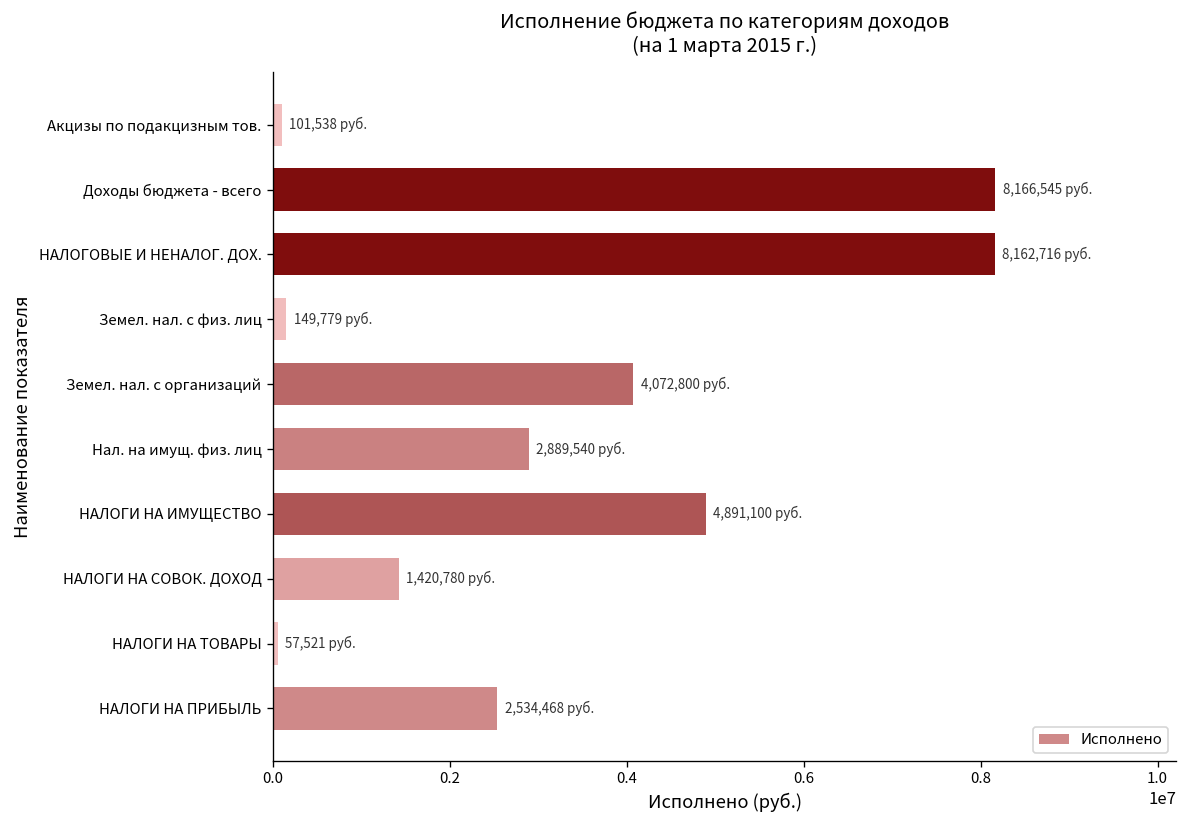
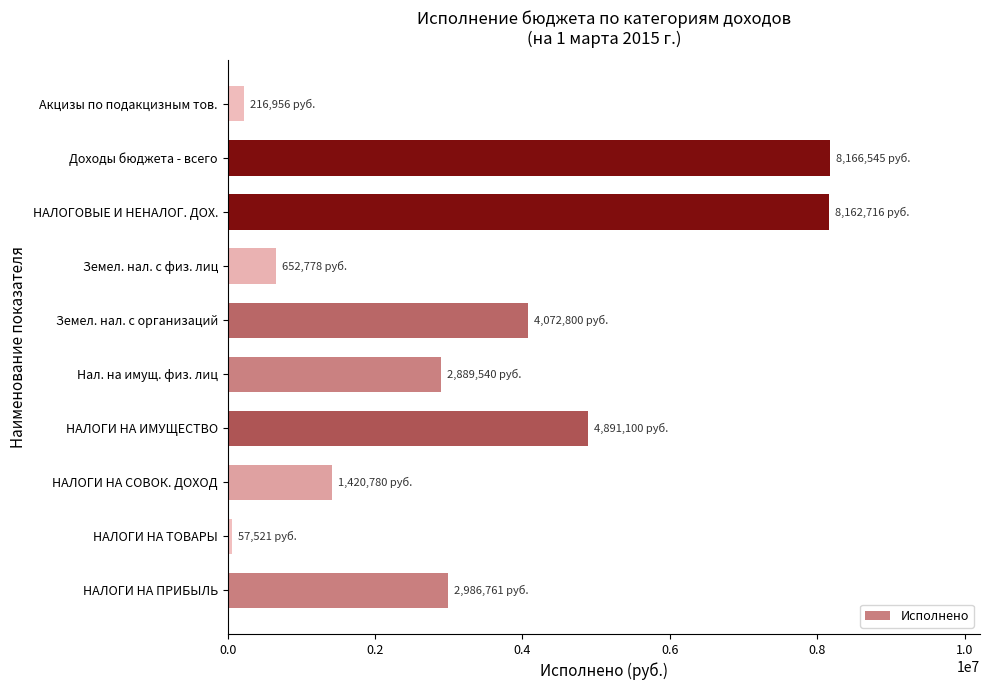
  {
-   "Акцизы по подакцизным тов.": "101,538",
+   "Акцизы по подакцизным тов.": "216,956",
    "Доходы бюджета - всего": "8,166,545",
    "НАЛОГОВЫЕ И НЕНАЛОГ. ДОХ.": "8,162,716",
-   "Земел. нал. с физ. лиц": "149,779",
+   "Земел. нал. с физ. лиц": "652,778",
    "Земел. нал. с организаций": "4,072,800",
    "Нал. на имущ. физ. лиц": "2,889,540",
    "НАЛОГИ НА ИМУЩЕСТВО": "4,891,100",
    "НАЛОГИ НА СОВОК. ДОХОД": "1,420,780",
    "НАЛОГИ НА ТОВАРЫ": "57,521",
-   "НАЛОГИ НА ПРИБЫЛЬ": "2,534,468"
+   "НАЛОГИ НА ПРИБЫЛЬ": "2,986,761"
  }
